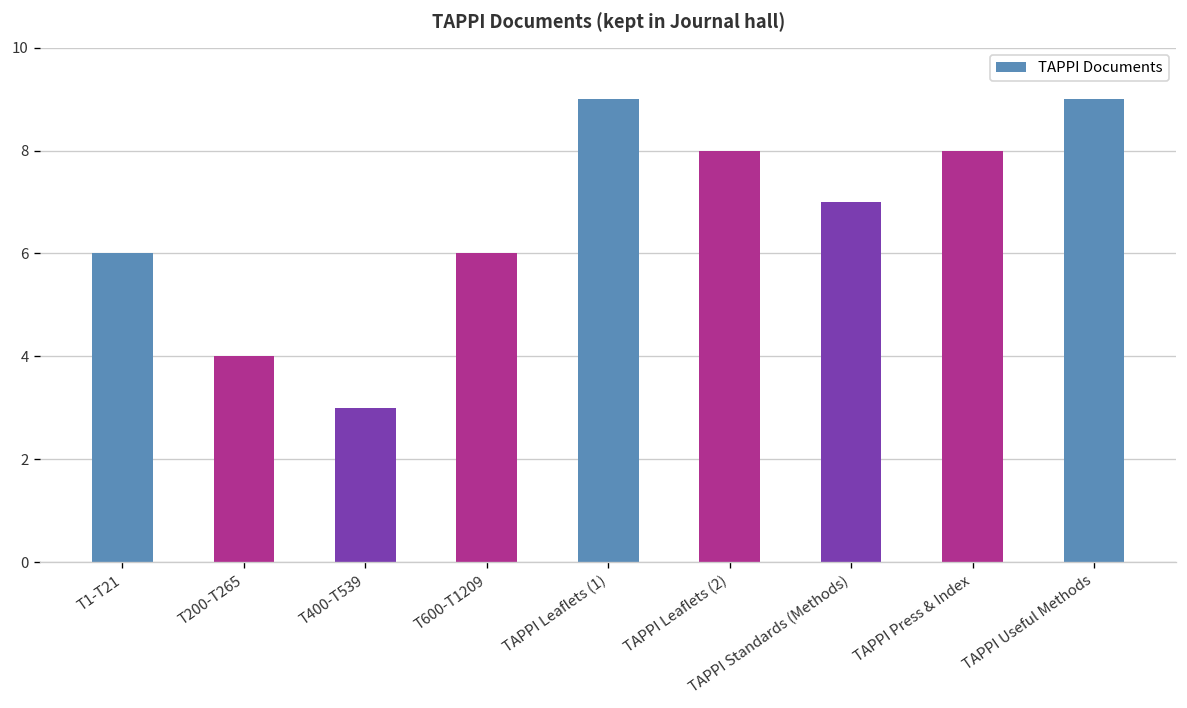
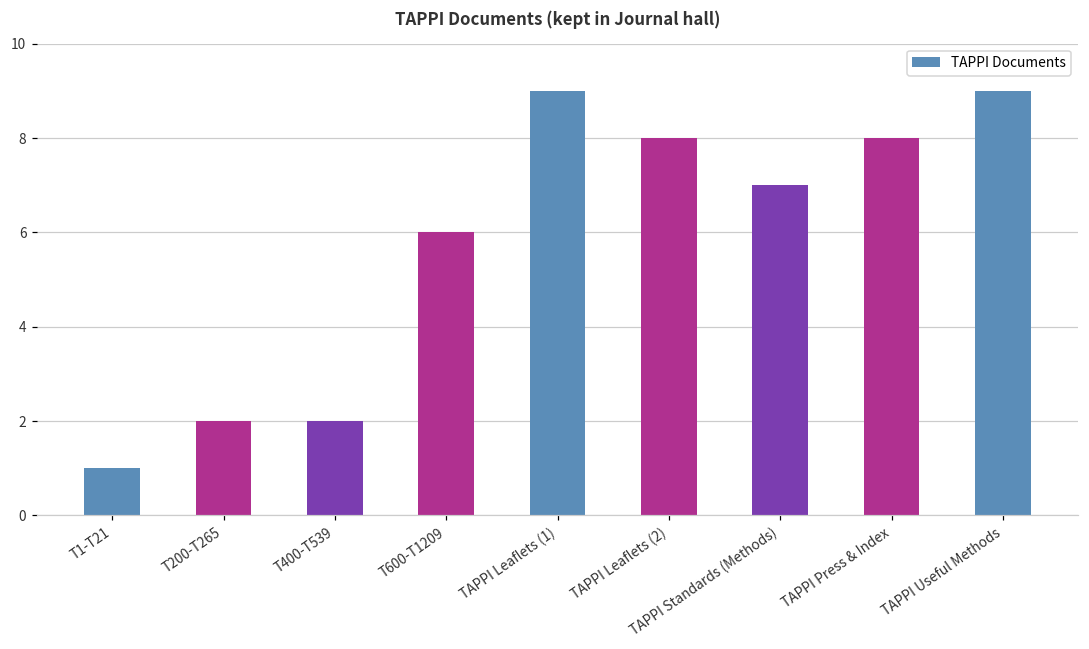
  {
-   "T1-T21": 6,
-   "T200-T265": 4,
-   "T400-T539": 3,
+   "T1-T21": 1,
+   "T200-T265": 2,
+   "T400-T539": 2,
    "T600-T1209": 6,
    "TAPPI Leaflets (1)": 9,
    "TAPPI Leaflets (2)": 8,
    "TAPPI Standards (Methods)": 7,
    "TAPPI Press & Index": 8,
    "TAPPI Useful Methods": 9
  }
